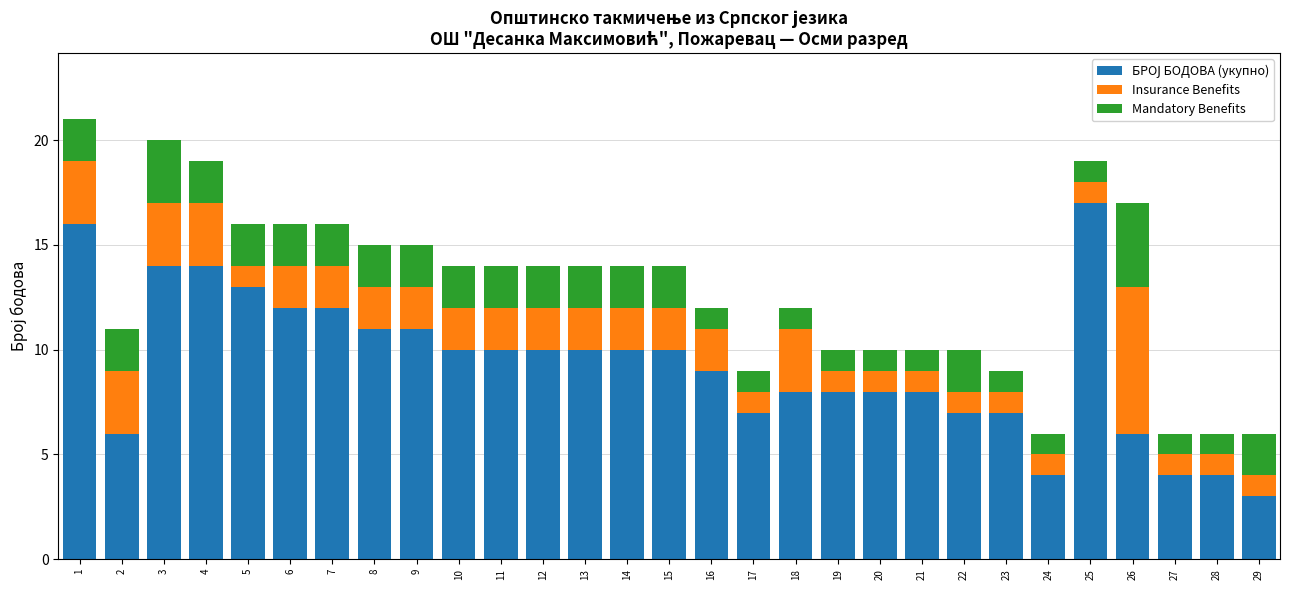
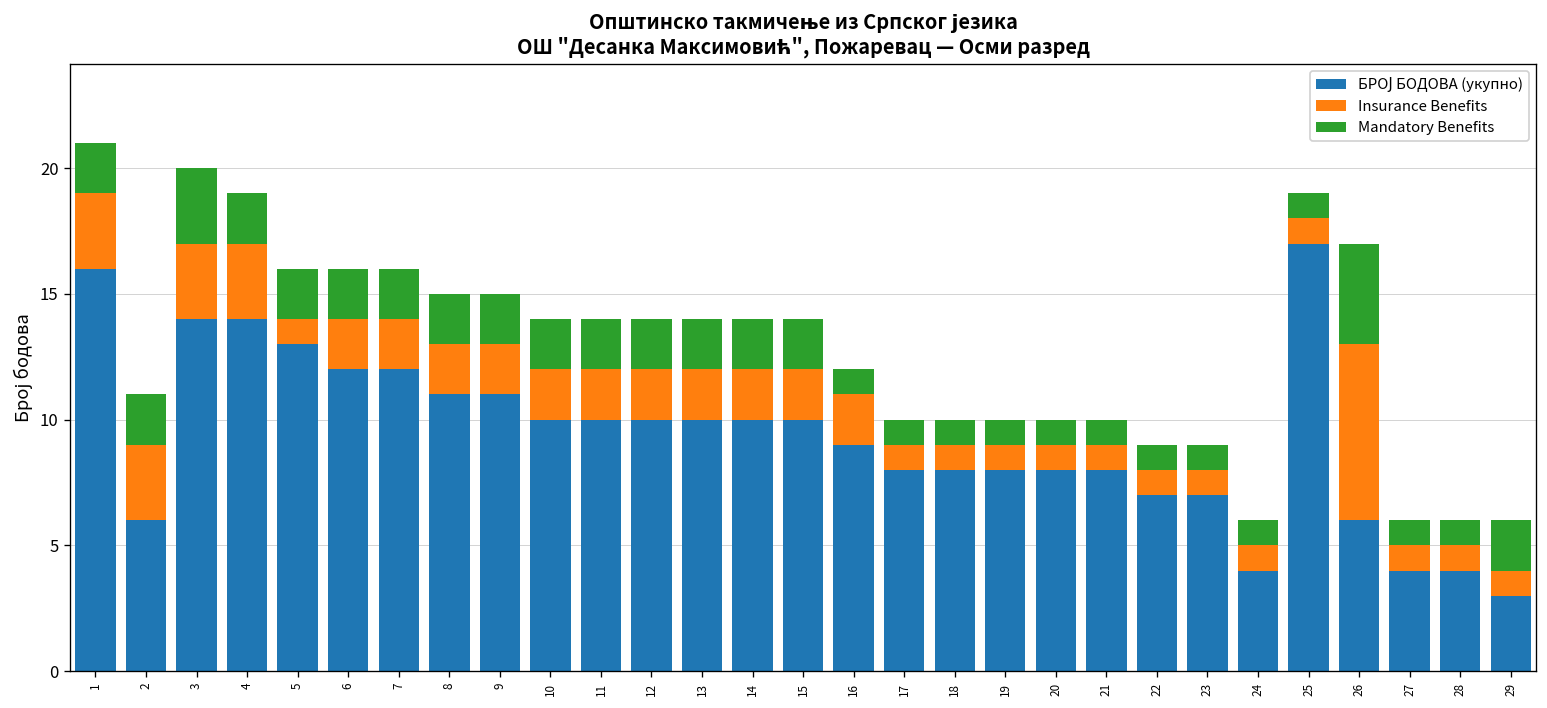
  {
    "БРОЈ БОДОВА (укупно)": {
      "1": 16,
      "2": 6,
      "3": 14,
      "4": 14,
      "5": 13,
      "6": 12,
      "7": 12,
      "8": 11,
      "9": 11,
      "10": 10,
      "11": 10,
      "12": 10,
      "13": 10,
      "14": 10,
      "15": 10,
      "16": 9,
-     "17": 7,
+     "17": 8,
      "18": 8,
      "19": 8,
      "20": 8,
      "21": 8,
      "22": 7,
      "23": 7,
      "24": 4,
      "25": 17,
      "26": 6,
      "27": 4,
      "28": 4,
      "29": 3
    },
    "Insurance Benefits": {
      "1": 3,
      "2": 3,
      "3": 3,
      "4": 3,
      "5": 1,
      "6": 2,
      "7": 2,
      "8": 2,
      "9": 2,
      "10": 2,
      "11": 2,
      "12": 2,
      "13": 2,
      "14": 2,
      "15": 2,
      "16": 2,
      "17": 1,
-     "18": 3,
+     "18": 1,
      "19": 1,
      "20": 1,
      "21": 1,
      "22": 1,
      "23": 1,
      "24": 1,
      "25": 1,
      "26": 7,
      "27": 1,
      "28": 1,
      "29": 1
    },
    "Mandatory Benefits": {
      "1": 2,
      "2": 2,
      "3": 3,
      "4": 2,
      "5": 2,
      "6": 2,
      "7": 2,
      "8": 2,
      "9": 2,
      "10": 2,
      "11": 2,
      "12": 2,
      "13": 2,
      "14": 2,
      "15": 2,
      "16": 1,
      "17": 1,
      "18": 1,
      "19": 1,
      "20": 1,
      "21": 1,
-     "22": 2,
+     "22": 1,
      "23": 1,
      "24": 1,
      "25": 1,
      "26": 4,
      "27": 1,
      "28": 1,
      "29": 2
    }
  }
